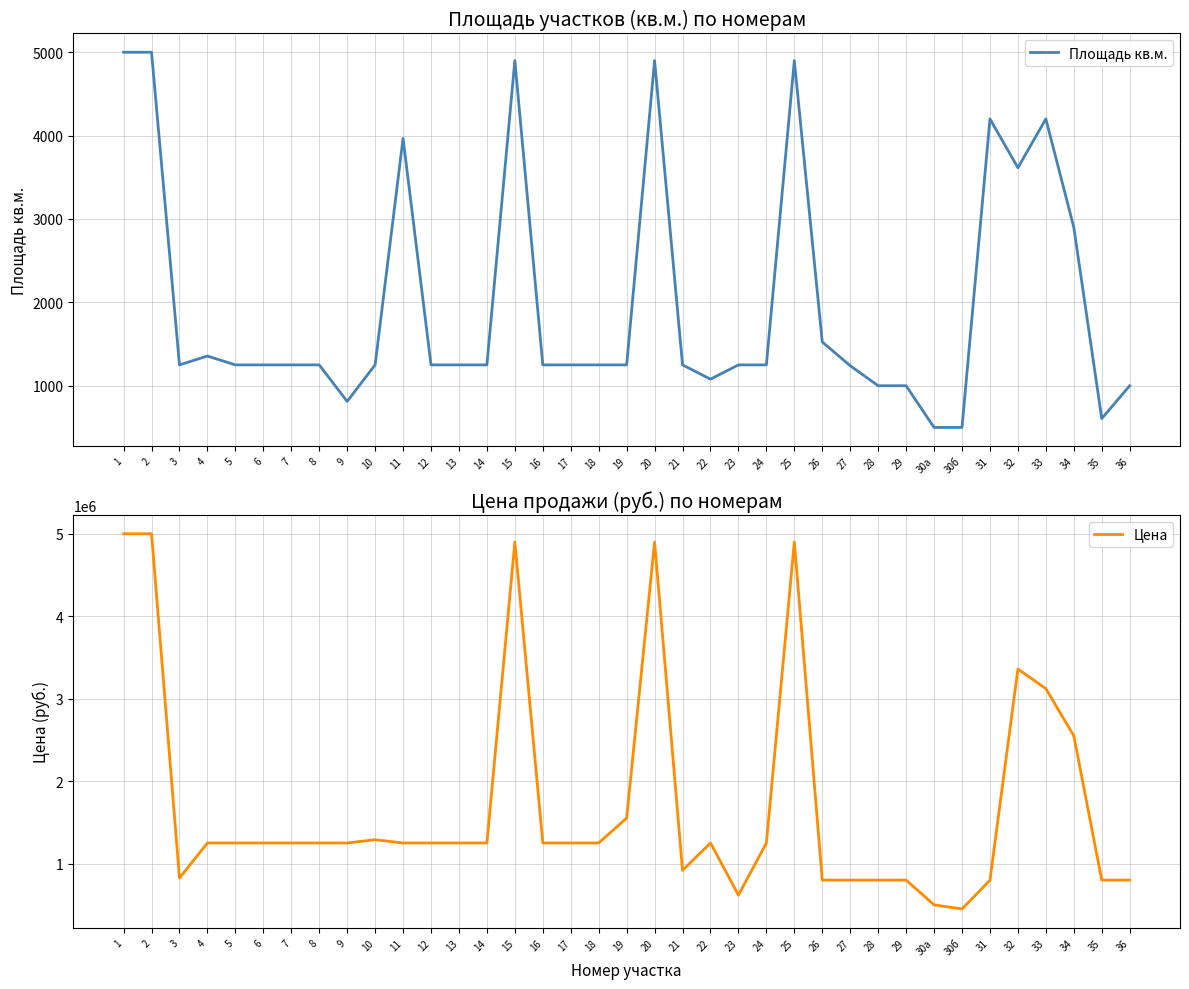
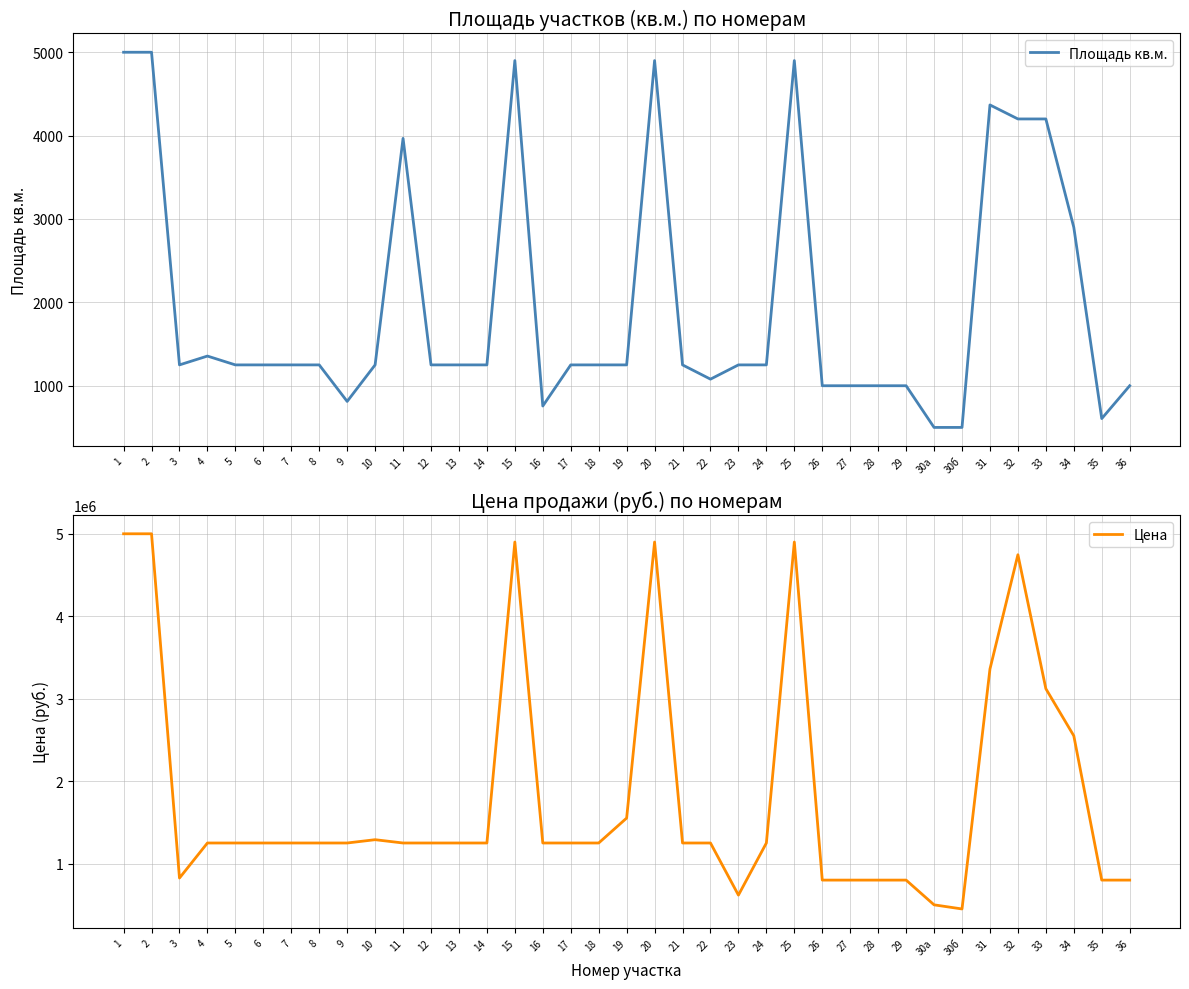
  {
    "Площадь участков (кв.м.) по номерам": {
      "1": 5000,
      "2": 5000,
      "3": 1300,
      "4": 1400,
      "5": 1300,
      "6": 1300,
      "7": 1300,
      "8": 1300,
      "9": 800,
      "10": 1300,
      "11": 4000,
      "12": 1300,
      "13": 1300,
      "14": 1300,
      "15": 4900,
-     "16": 1300,
+     "16": 800,
      "17": 1300,
      "18": 1300,
      "19": 1300,
      "20": 4900,
      "21": 1300,
      "22": 1100,
      "23": 1300,
      "24": 1300,
      "25": 4900,
-     "26": 1500,
-     "27": 1200,
+     "26": 1000,
+     "27": 1000,
      "28": 1000,
      "29": 1000,
      "30а": 500,
      "30б": 500,
-     "31": 4200,
-     "32": 3600,
+     "31": 4400,
+     "32": 4200,
      "33": 4200,
      "34": 2900,
      "35": 600,
      "36": 1000
    },
    "Цена продажи (руб.) по номерам": {
      "1": 5000000,
      "2": 5000000,
      "3": 800000,
      "4": 1300000,
      "5": 1300000,
      "6": 1300000,
      "7": 1300000,
      "8": 1300000,
      "9": 1300000,
      "10": 1300000,
      "11": 1300000,
      "12": 1300000,
      "13": 1300000,
      "14": 1300000,
      "15": 4900000,
      "16": 1300000,
      "17": 1300000,
      "18": 1300000,
      "19": 1600000,
      "20": 4900000,
-     "21": 900000,
+     "21": 1300000,
      "22": 1300000,
      "23": 600000,
      "24": 1300000,
      "25": 4900000,
      "26": 800000,
      "27": 800000,
      "28": 800000,
      "29": 800000,
      "30а": 500000,
      "30б": 500000,
-     "31": 800000,
-     "32": 3400000,
+     "31": 3400000,
+     "32": 4700000,
      "33": 3100000,
      "34": 2600000,
      "35": 800000,
      "36": 800000
    }
  }
